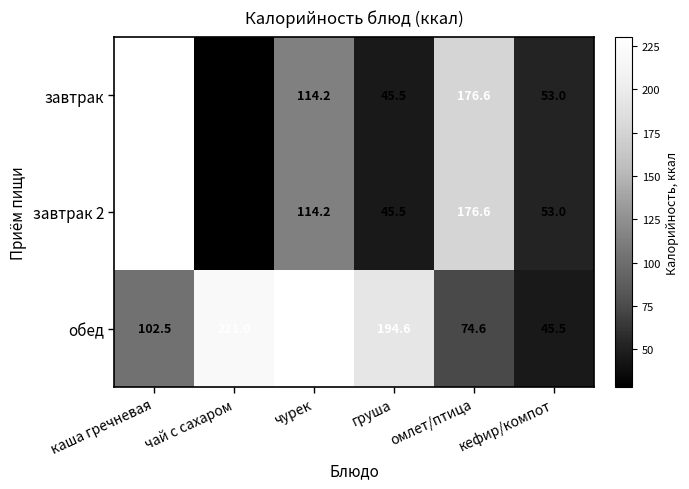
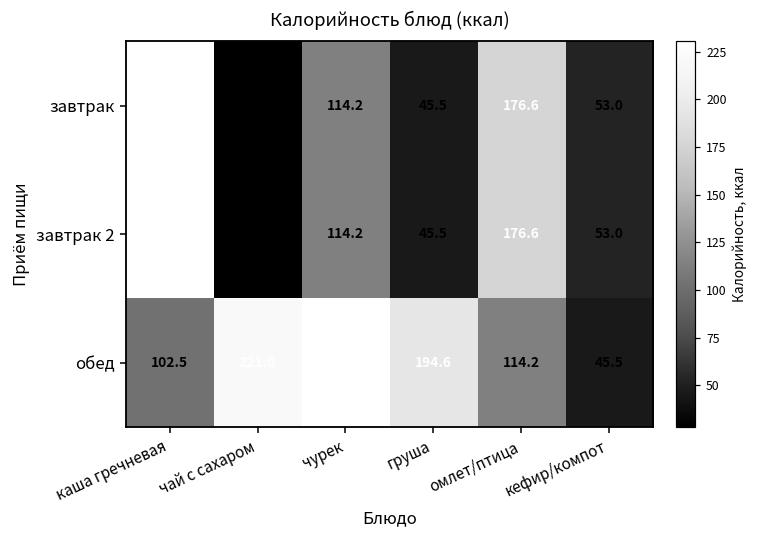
  {
    "завтрак": {
      "чурек": 114.2
    },
    "завтрак 2": {
      "чурек": 114.2
    },
    "обед": {
      "каша гречневая": 102.5,
-     "омлет/птица": 74.6
+     "омлет/птица": 114.2
    }
  }
